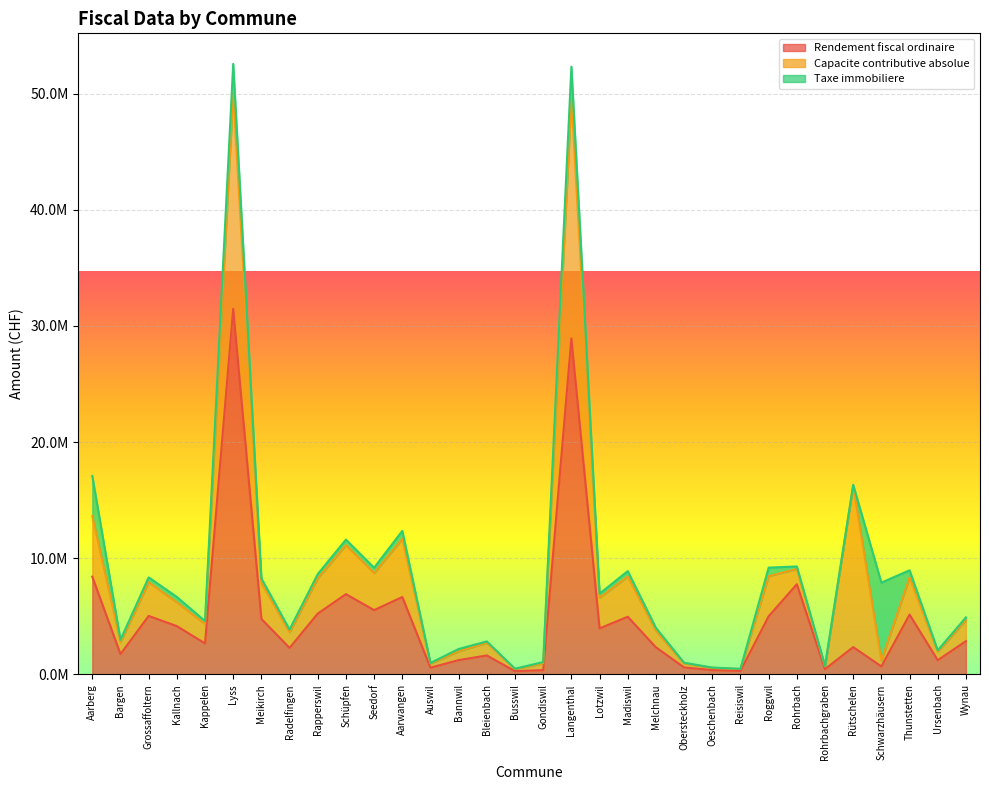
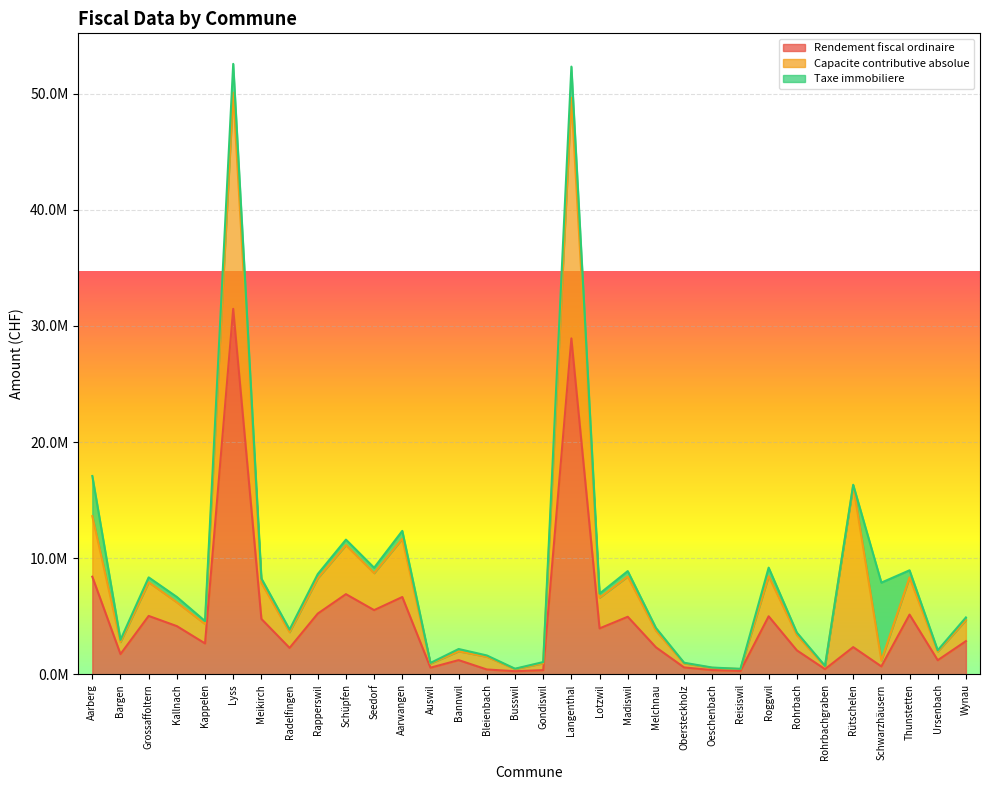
  {
    "Rendement fiscal ordinaire": {
      "Aarberg": 8400000,
      "Bargen": 1800000,
      "Grossaffoltern": 5000000,
      "Kallnach": 4200000,
      "Kappelen": 2700000,
      "Lyss": 31500000,
      "Meikirch": 4800000,
      "Radelfingen": 2300000,
      "Rapperswil": 5200000,
      "Schüpfen": 6900000,
      "Seedorf": 5500000,
      "Aarwangen": 6700000,
      "Auswil": 600000,
      "Bannwil": 1200000,
-     "Bleienbach": 1600000,
+     "Bleienbach": 400000,
      "Gondiswil": 400000,
      "Langenthal": 28900000,
      "Lotzwil": 4000000,
      "Madiswil": 5000000,
      "Melchnau": 2300000,
      "Obersteckholz": 600000,
      "Roggwil": 5000000,
-     "Rohrbach": 7800000,
+     "Rohrbach": 2100000,
      "Rohrbachgraben": 500000,
      "Rütschelen": 2400000,
      "Schwarzhäusern": 700000,
      "Thunstetten": 5200000,
      "Ursenbach": 1200000,
      "Wynau": 2900000
    },
    "Capacite contributive absolue": {
      "Aarberg": 5200000,
      "Grossaffoltern": 2900000,
      "Kallnach": 2000000,
      "Kappelen": 1700000,
      "Lyss": 18600000,
      "Meikirch": 3100000,
      "Radelfingen": 1400000,
      "Rapperswil": 3000000,
      "Schüpfen": 4200000,
      "Seedorf": 3200000,
      "Aarwangen": 5000000,
      "Langenthal": 20700000,
      "Lotzwil": 2600000,
      "Madiswil": 3500000,
      "Melchnau": 1400000,
      "Roggwil": 3500000,
      "Rohrbach": 1300000,
      "Schwarzhäusern": 500000,
      "Thunstetten": 3200000,
      "Wynau": 1800000
    },
    "Taxe immobiliere": {
      "Aarberg": 3500000,
      "Grossaffoltern": 400000,
      "Kallnach": 500000,
      "Kappelen": 300000,
      "Lyss": 2500000,
      "Meikirch": 400000,
      "Radelfingen": 200000,
      "Rapperswil": 400000,
      "Schüpfen": 500000,
      "Seedorf": 500000,
      "Aarwangen": 700000,
      "Langenthal": 2700000,
      "Lotzwil": 300000,
      "Madiswil": 500000,
      "Melchnau": 200000,
      "Roggwil": 700000,
      "Rohrbach": 200000,
      "Schwarzhäusern": 6700000,
      "Thunstetten": 600000,
      "Wynau": 200000
    }
  }
